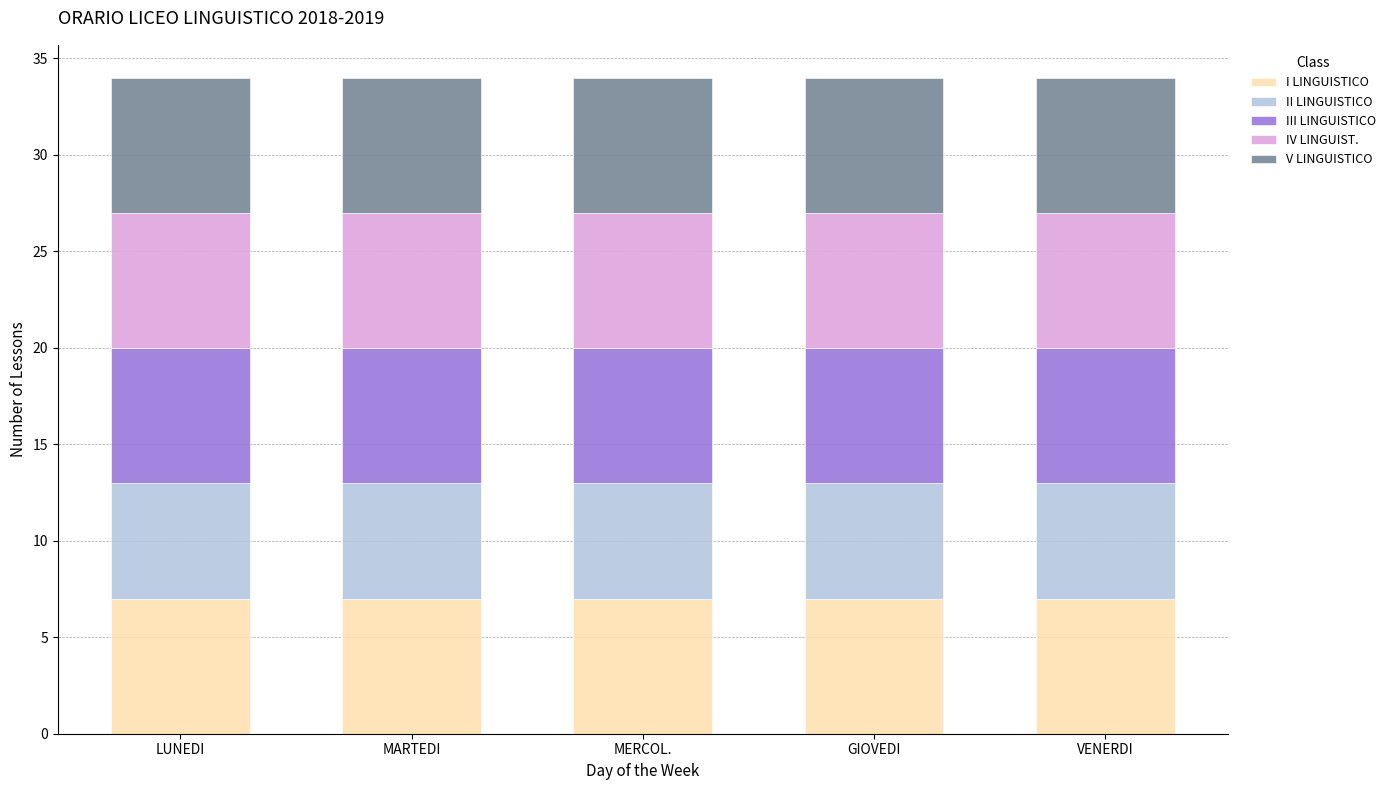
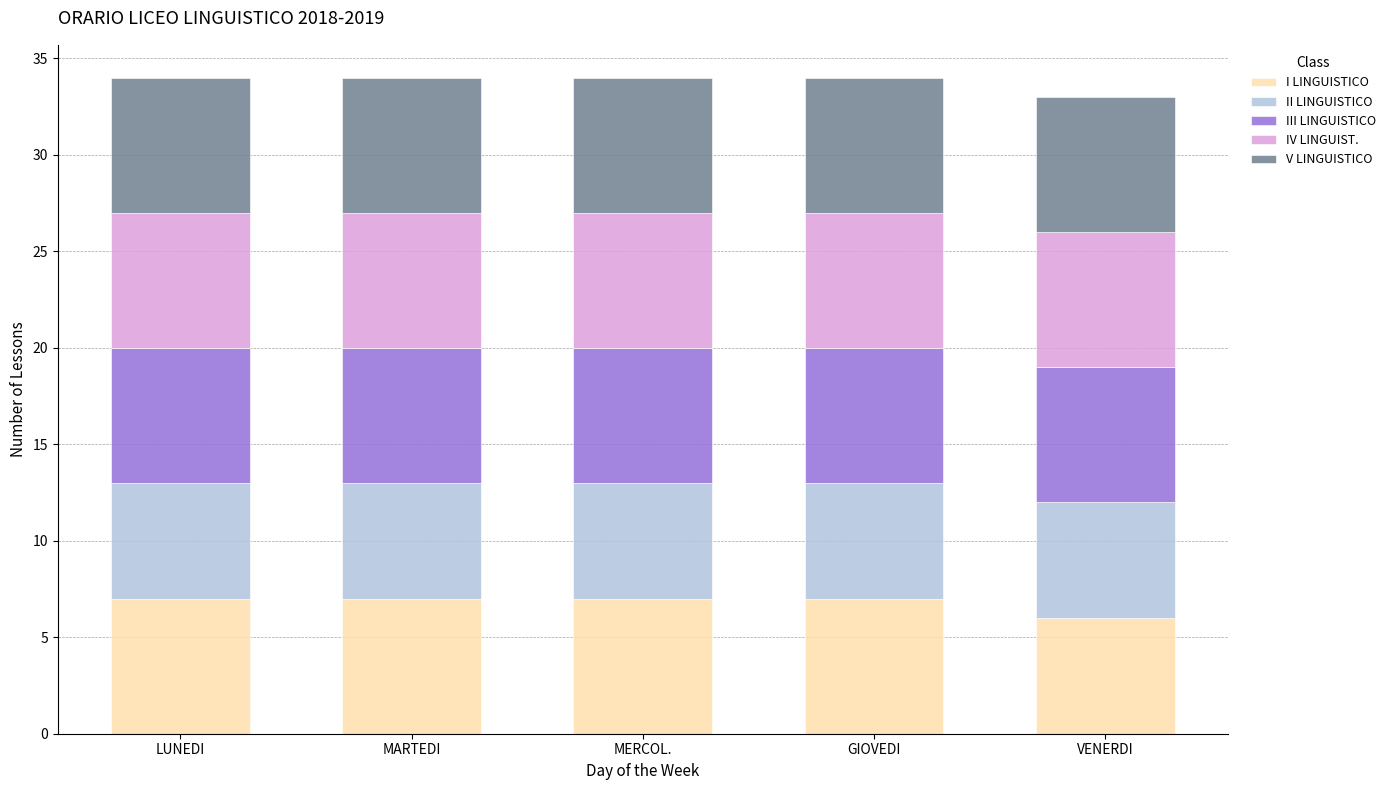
  {
    "I LINGUISTICO": {
      "LUNEDI": 7,
      "MARTEDI": 7,
      "MERCOL.": 7,
      "GIOVEDI": 7,
-     "VENERDI": 7
+     "VENERDI": 6
    },
    "III LINGUISTICO": {
      "LUNEDI": 7,
      "MARTEDI": 7,
      "MERCOL.": 7,
      "GIOVEDI": 7,
      "VENERDI": 7
    },
    "V LINGUISTICO": {
      "LUNEDI": 7,
      "MARTEDI": 7,
      "MERCOL.": 7,
      "GIOVEDI": 7,
      "VENERDI": 7
    }
  }
